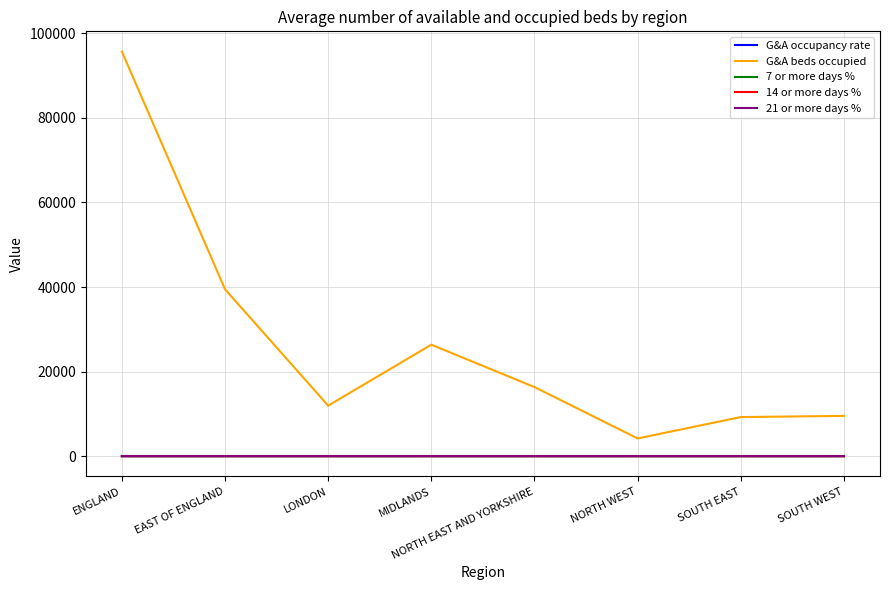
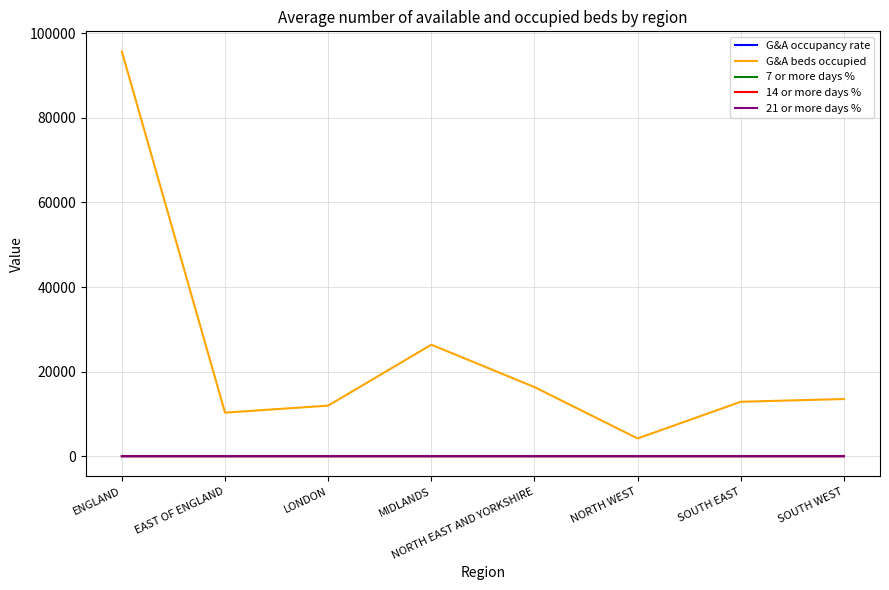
  {
    "21 or more days %": {
      "ENGLAND": 0,
      "EAST OF ENGLAND": 0,
      "LONDON": 0,
      "MIDLANDS": 0,
      "NORTH EAST AND YORKSHIRE": 0,
      "NORTH WEST": 0,
      "SOUTH EAST": 0,
      "SOUTH WEST": 0
    },
    "G&A beds occupied": {
      "ENGLAND": 96000,
-     "EAST OF ENGLAND": 39000,
+     "EAST OF ENGLAND": 10000,
      "LONDON": 12000,
      "MIDLANDS": 26000,
      "NORTH EAST AND YORKSHIRE": 16000,
      "NORTH WEST": 4000,
-     "SOUTH EAST": 9000,
-     "SOUTH WEST": 10000
+     "SOUTH EAST": 13000,
+     "SOUTH WEST": 14000
    }
  }
